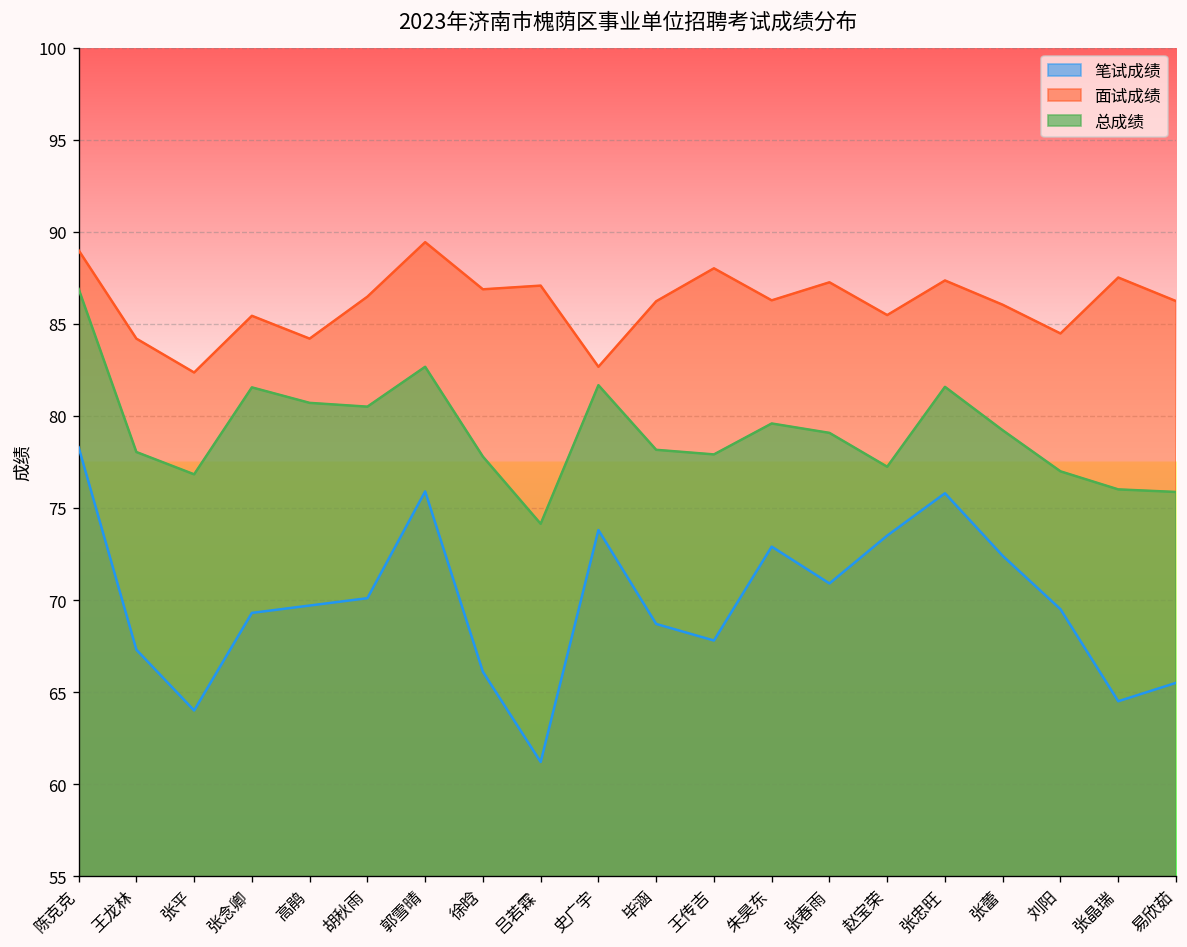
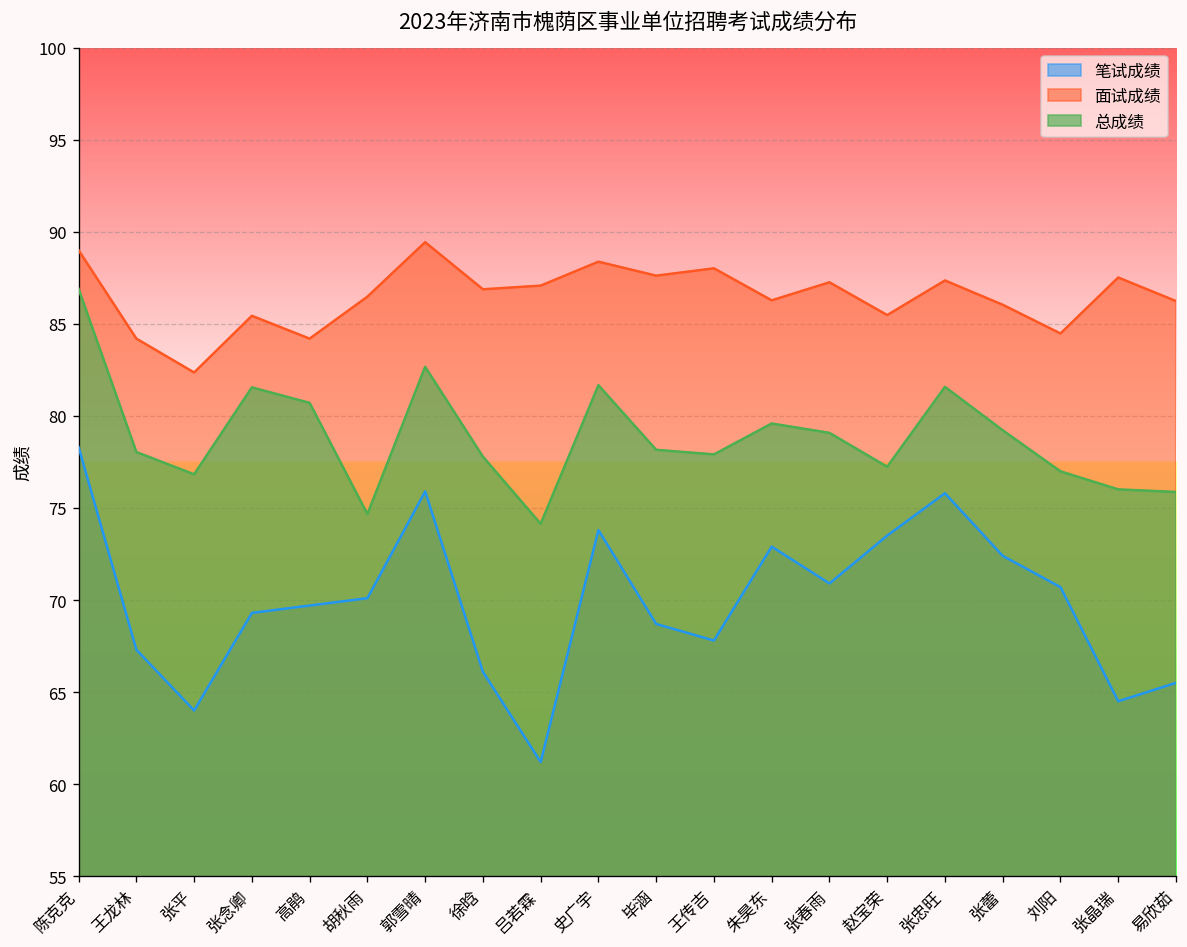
  {
    "笔试成绩": {
      "陈克克": 78.3,
      "王龙林": 67.3,
      "张平": 64.0,
      "张念卿": 69.3,
      "高鹃": 69.7,
      "胡秋雨": 70.1,
      "郭雪晴": 75.9,
      "徐晗": 66.1,
      "吕若霖": 61.2,
      "史广宇": 73.8,
      "毕涵": 68.7,
      "王传吉": 67.8,
      "朱昊东": 72.9,
      "张春雨": 70.9,
      "赵宝荣": 73.5,
      "张忠旺": 75.8,
      "张蕾": 72.4,
-     "刘阳": 69.5,
+     "刘阳": 70.7,
      "张晶瑞": 64.5,
      "易欣茹": 65.5
    },
    "面试成绩": {
      "陈克克": 89.0,
      "王龙林": 84.2,
      "张平": 82.4,
      "张念卿": 85.4,
      "高鹃": 84.2,
      "胡秋雨": 86.5,
      "郭雪晴": 89.4,
      "徐晗": 86.9,
      "吕若霖": 87.1,
-     "史广宇": 82.7,
-     "毕涵": 86.2,
+     "史广宇": 88.4,
+     "毕涵": 87.6,
      "王传吉": 88.0,
      "朱昊东": 86.3,
      "张春雨": 87.3,
      "赵宝荣": 85.5,
      "张忠旺": 87.4,
      "张蕾": 86.0,
      "刘阳": 84.5,
      "张晶瑞": 87.5,
      "易欣茹": 86.2
    },
    "总成绩": {
      "陈克克": 86.9,
      "王龙林": 78.0,
      "张平": 76.8,
      "张念卿": 81.6,
      "高鹃": 80.7,
-     "胡秋雨": 80.5,
+     "胡秋雨": 74.7,
      "郭雪晴": 82.7,
      "徐晗": 77.8,
      "吕若霖": 74.1,
      "史广宇": 81.7,
      "毕涵": 78.2,
      "王传吉": 77.9,
      "朱昊东": 79.6,
      "张春雨": 79.1,
      "赵宝荣": 77.2,
      "张忠旺": 81.6,
      "张蕾": 79.2,
      "刘阳": 77.0,
      "张晶瑞": 76.0,
      "易欣茹": 75.9
    }
  }
